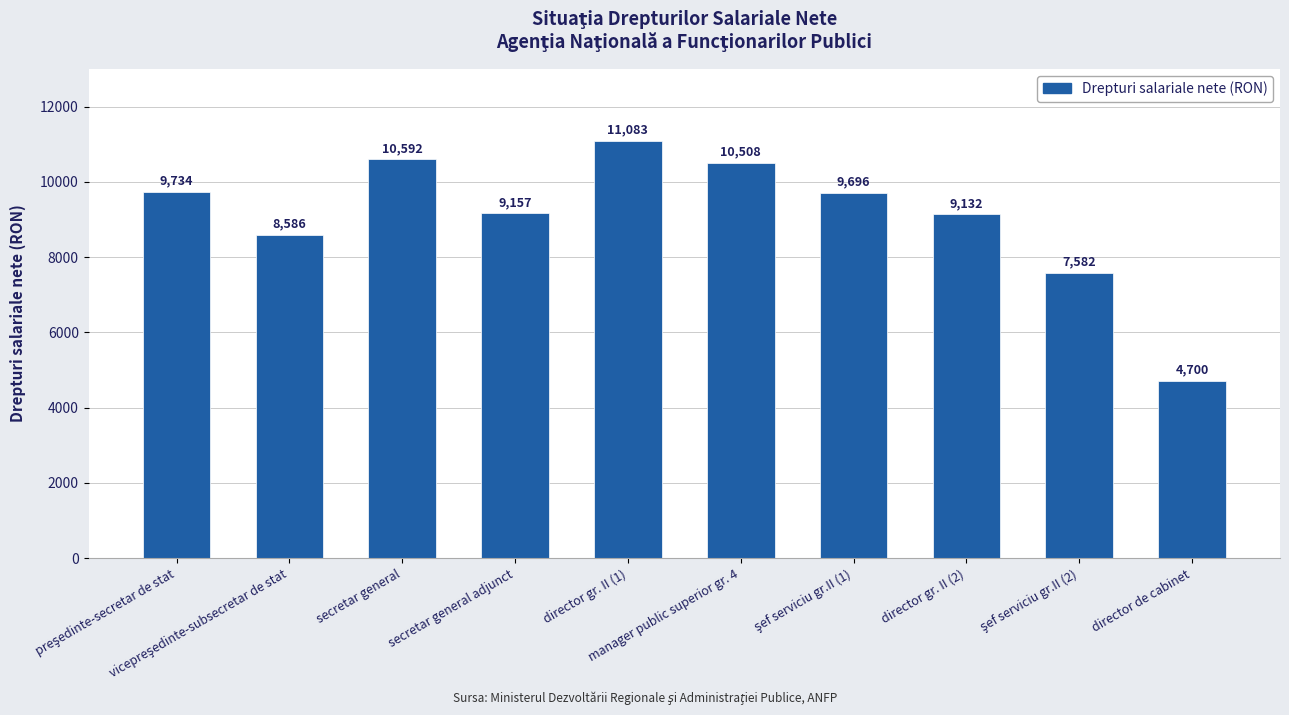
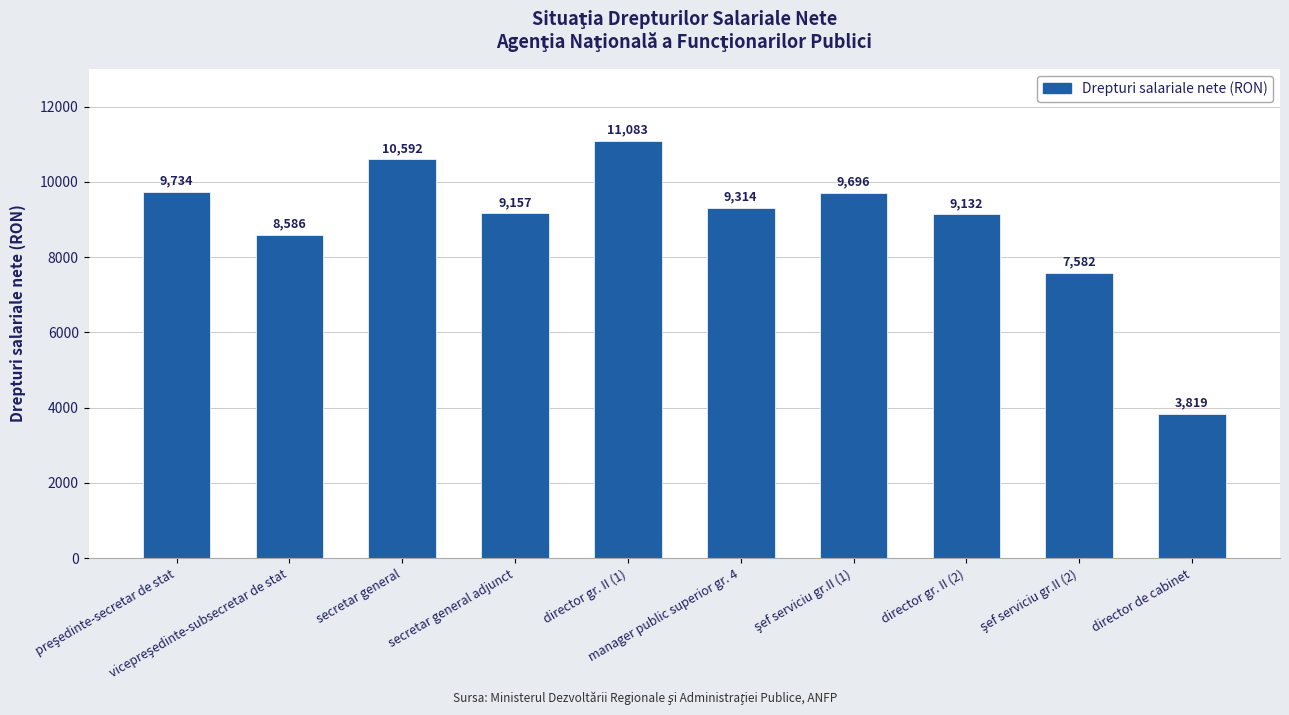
  {
    "preşedinte-secretar de stat": "9,734",
    "vicepreşedinte-subsecretar de stat": "8,586",
    "secretar general": "10,592",
    "secretar general adjunct": "9,157",
    "director gr. II (1)": "11,083",
-   "manager public superior gr. 4": "10,508",
+   "manager public superior gr. 4": "9,314",
    "şef serviciu gr.II (1)": "9,696",
    "director gr. II (2)": "9,132",
    "şef serviciu gr.II (2)": "7,582",
-   "director de cabinet": "4,700"
+   "director de cabinet": "3,819"
  }
